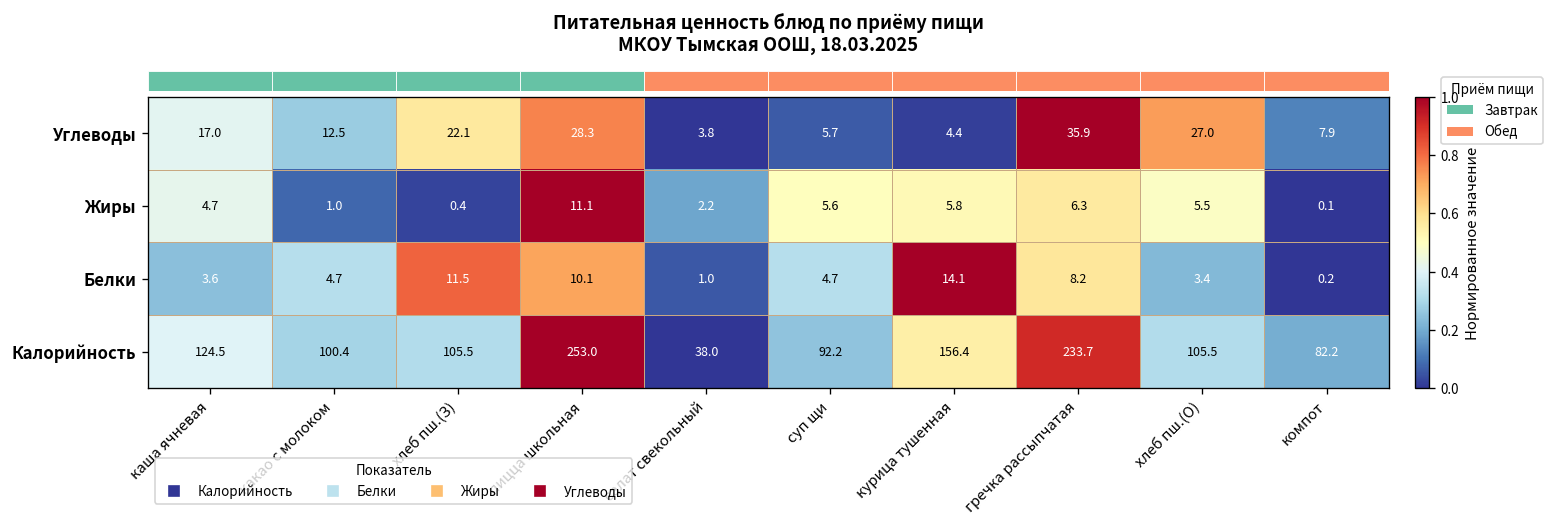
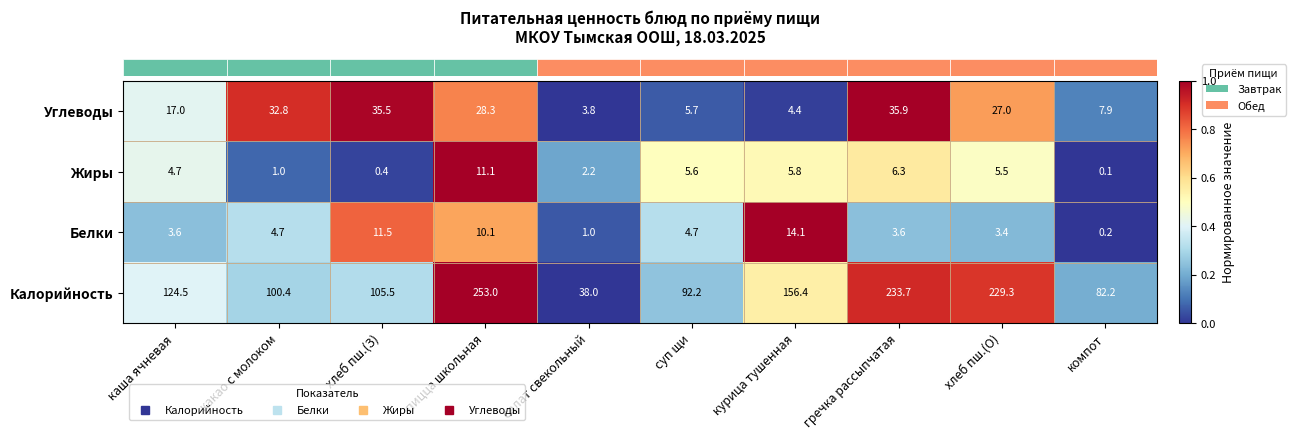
  {
    "Углеводы": {
      "каша ячневая": 17.0,
-     "какао с молоком": 12.5,
-     "хлеб пш.(З)": 22.1,
+     "какао с молоком": 32.8,
+     "хлеб пш.(З)": 35.5,
      "пицца школьная": 28.3,
      "салат свекольный": 3.8,
      "суп щи": 5.7,
      "курица тушенная": 4.4,
      "гречка рассыпчатая": 35.9,
      "хлеб пш.(О)": 27.0,
      "компот": 7.9
    },
    "Жиры": {
      "каша ячневая": 4.7,
      "какао с молоком": 1.0,
      "хлеб пш.(З)": 0.4,
      "пицца школьная": 11.1,
      "салат свекольный": 2.2,
      "суп щи": 5.6,
      "курица тушенная": 5.8,
      "гречка рассыпчатая": 6.3,
      "хлеб пш.(О)": 5.5,
      "компот": 0.1
    },
    "Белки": {
      "каша ячневая": 3.6,
      "какао с молоком": 4.7,
      "хлеб пш.(З)": 11.5,
      "пицца школьная": 10.1,
      "салат свекольный": 1.0,
      "суп щи": 4.7,
      "курица тушенная": 14.1,
-     "гречка рассыпчатая": 8.2,
+     "гречка рассыпчатая": 3.6,
      "хлеб пш.(О)": 3.4,
      "компот": 0.2
    },
    "Калорийность": {
      "каша ячневая": 124.5,
      "какао с молоком": 100.4,
      "хлеб пш.(З)": 105.5,
      "пицца школьная": 253.0,
      "салат свекольный": 38.0,
      "суп щи": 92.2,
      "курица тушенная": 156.4,
      "гречка рассыпчатая": 233.7,
-     "хлеб пш.(О)": 105.5,
+     "хлеб пш.(О)": 229.3,
      "компот": 82.2
    }
  }
